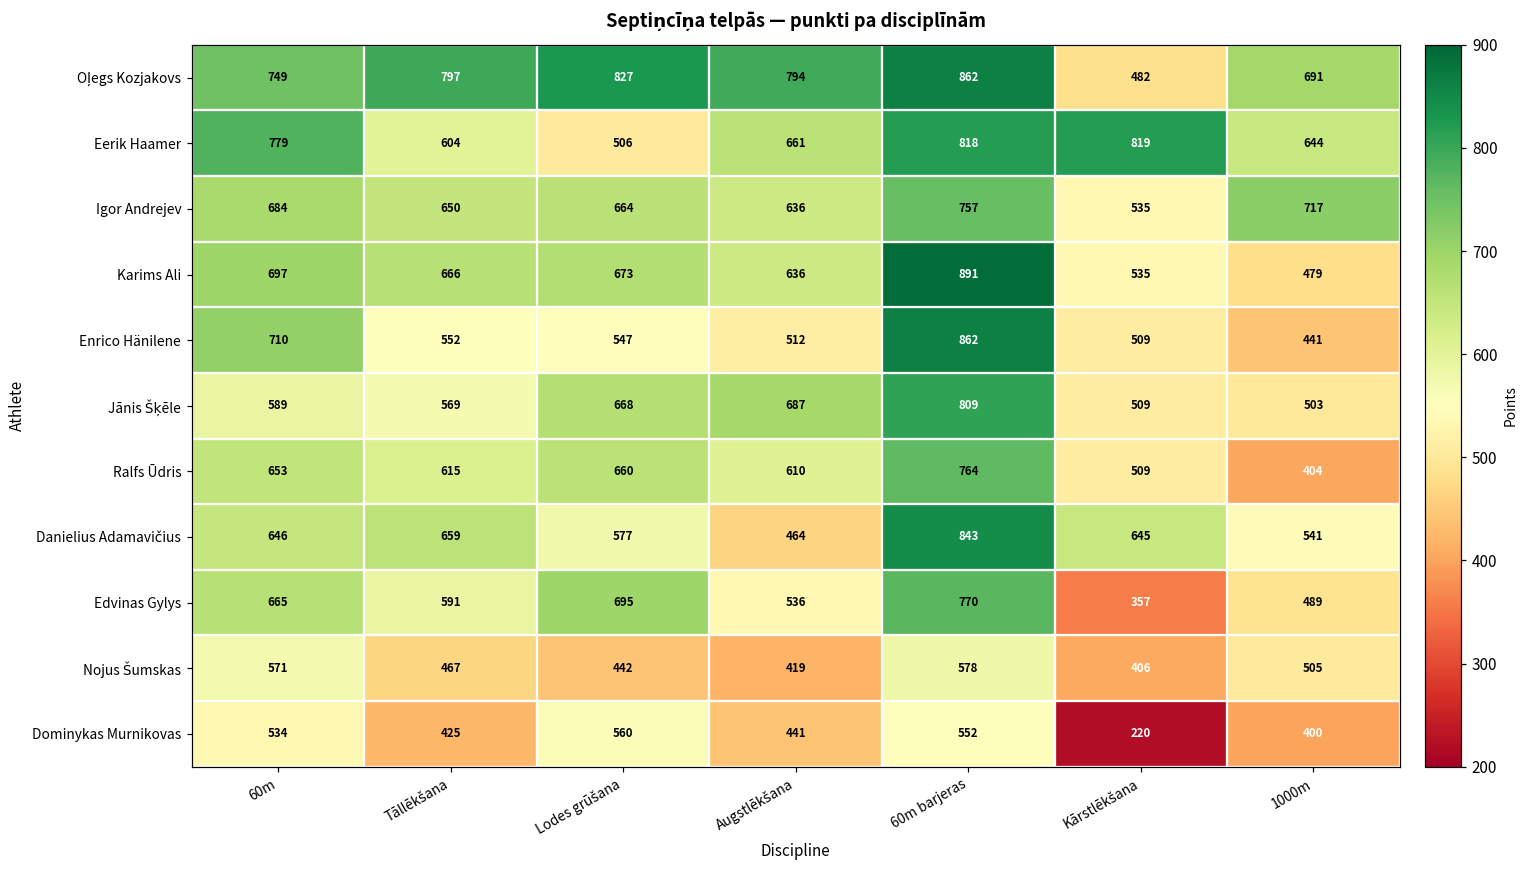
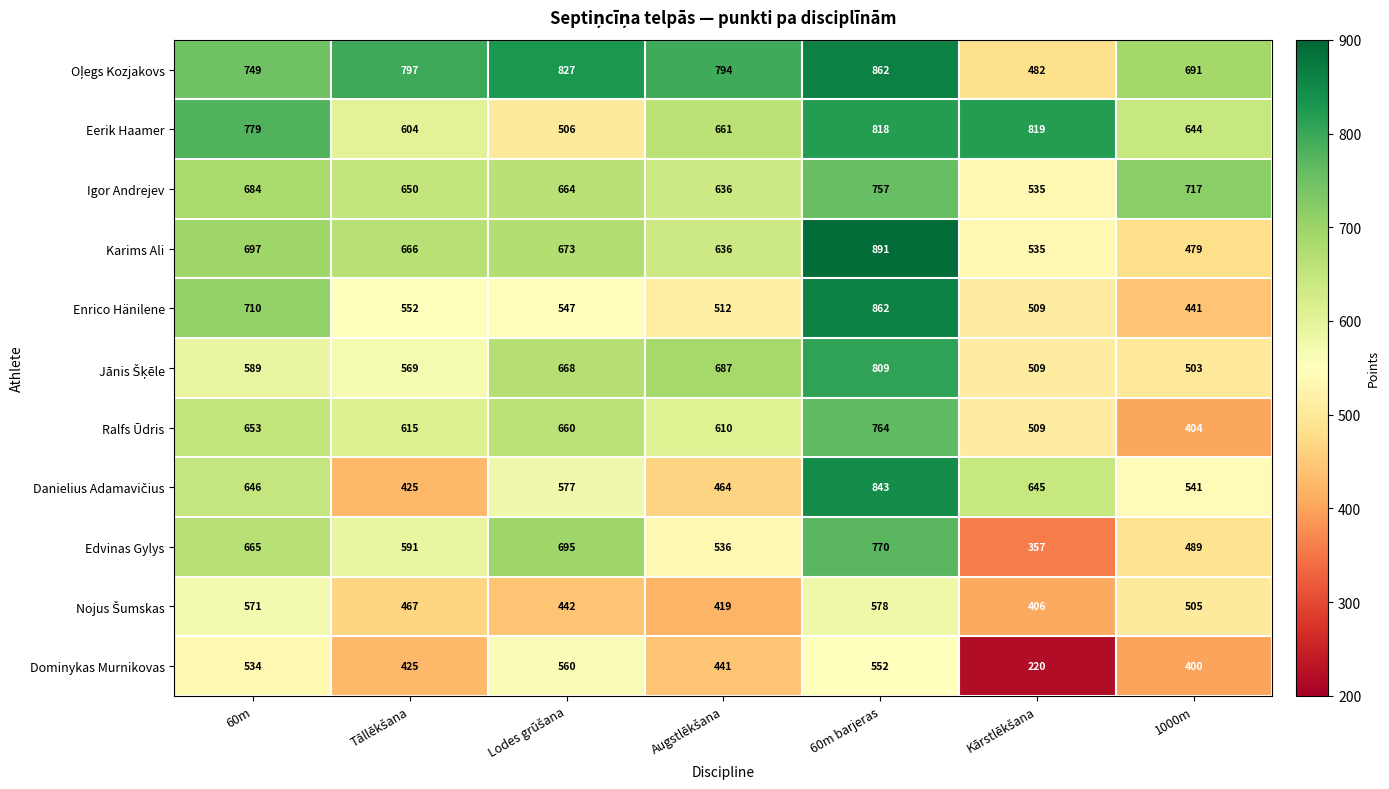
  {
    "Oļegs Kozjakovs": {
      "60m": 749,
      "Tāllēkšana": 797,
      "Lodes grūšana": 827,
      "Augstlēkšana": 794,
      "60m barjeras": 862,
      "Kārstlēkšana": 482,
      "1000m": 691
    },
    "Eerik Haamer": {
      "60m": 779,
      "Tāllēkšana": 604,
      "Lodes grūšana": 506,
      "Augstlēkšana": 661,
      "60m barjeras": 818,
      "Kārstlēkšana": 819,
      "1000m": 644
    },
    "Igor Andrejev": {
      "60m": 684,
      "Tāllēkšana": 650,
      "Lodes grūšana": 664,
      "Augstlēkšana": 636,
      "60m barjeras": 757,
      "Kārstlēkšana": 535,
      "1000m": 717
    },
    "Karims Ali": {
      "60m": 697,
      "Tāllēkšana": 666,
      "Lodes grūšana": 673,
      "Augstlēkšana": 636,
      "60m barjeras": 891,
      "Kārstlēkšana": 535,
      "1000m": 479
    },
    "Enrico Hänilene": {
      "60m": 710,
      "Tāllēkšana": 552,
      "Lodes grūšana": 547,
      "Augstlēkšana": 512,
      "60m barjeras": 862,
      "Kārstlēkšana": 509,
      "1000m": 441
    },
    "Jānis Šķēle": {
      "60m": 589,
      "Tāllēkšana": 569,
      "Lodes grūšana": 668,
      "Augstlēkšana": 687,
      "60m barjeras": 809,
      "Kārstlēkšana": 509,
      "1000m": 503
    },
    "Ralfs Ūdris": {
      "60m": 653,
      "Tāllēkšana": 615,
      "Lodes grūšana": 660,
      "Augstlēkšana": 610,
      "60m barjeras": 764,
      "Kārstlēkšana": 509,
      "1000m": 404
    },
    "Danielius Adamavičius": {
      "60m": 646,
-     "Tāllēkšana": 659,
+     "Tāllēkšana": 425,
      "Lodes grūšana": 577,
      "Augstlēkšana": 464,
      "60m barjeras": 843,
      "Kārstlēkšana": 645,
      "1000m": 541
    },
    "Edvinas Gylys": {
      "60m": 665,
      "Tāllēkšana": 591,
      "Lodes grūšana": 695,
      "Augstlēkšana": 536,
      "60m barjeras": 770,
      "Kārstlēkšana": 357,
      "1000m": 489
    },
    "Nojus Šumskas": {
      "60m": 571,
      "Tāllēkšana": 467,
      "Lodes grūšana": 442,
      "Augstlēkšana": 419,
      "60m barjeras": 578,
      "Kārstlēkšana": 406,
      "1000m": 505
    },
    "Dominykas Murnikovas": {
      "60m": 534,
      "Tāllēkšana": 425,
      "Lodes grūšana": 560,
      "Augstlēkšana": 441,
      "60m barjeras": 552,
      "Kārstlēkšana": 220,
      "1000m": 400
    }
  }
